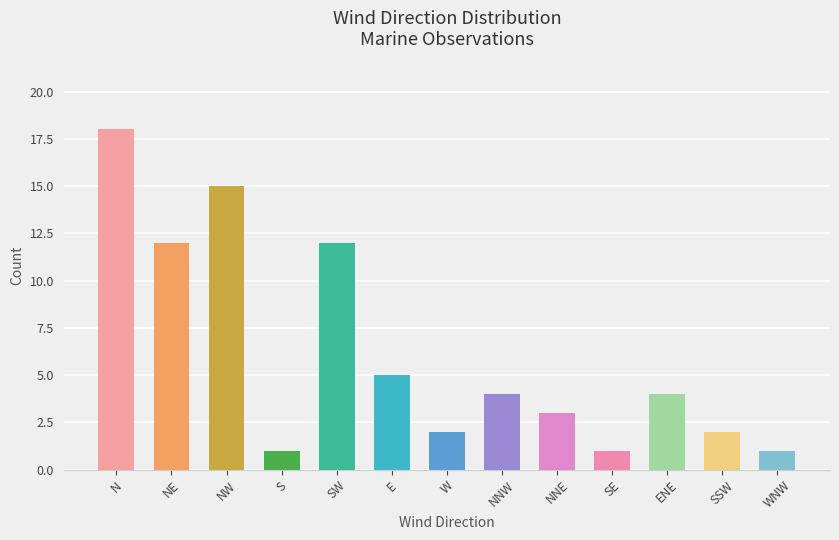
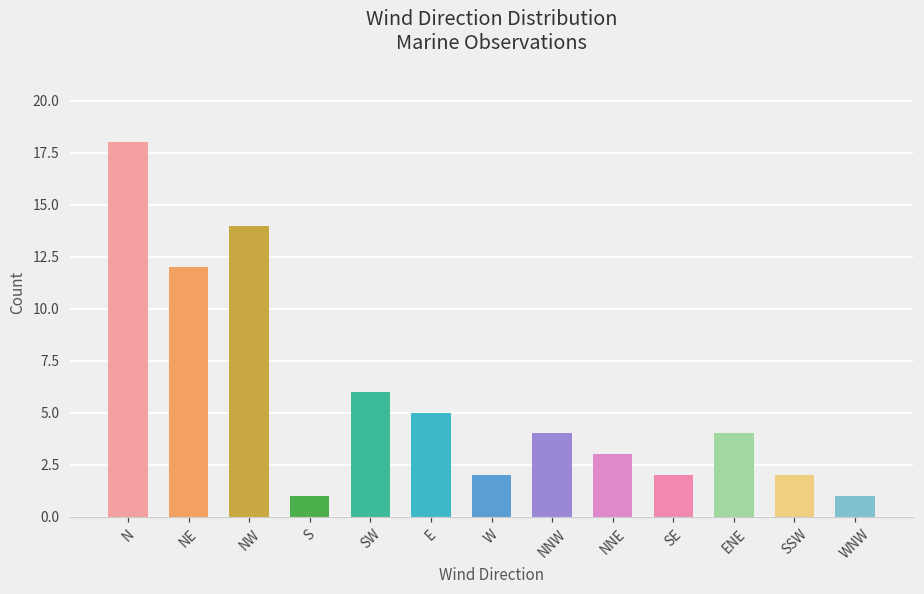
  {
    "N": 18,
    "NE": 12,
-   "NW": 15,
+   "NW": 14,
    "S": 1,
-   "SW": 12,
+   "SW": 6,
    "E": 5,
    "W": 2,
    "NNW": 4,
    "NNE": 3,
-   "SE": 1,
+   "SE": 2,
    "ENE": 4,
    "SSW": 2,
    "WNW": 1
  }
